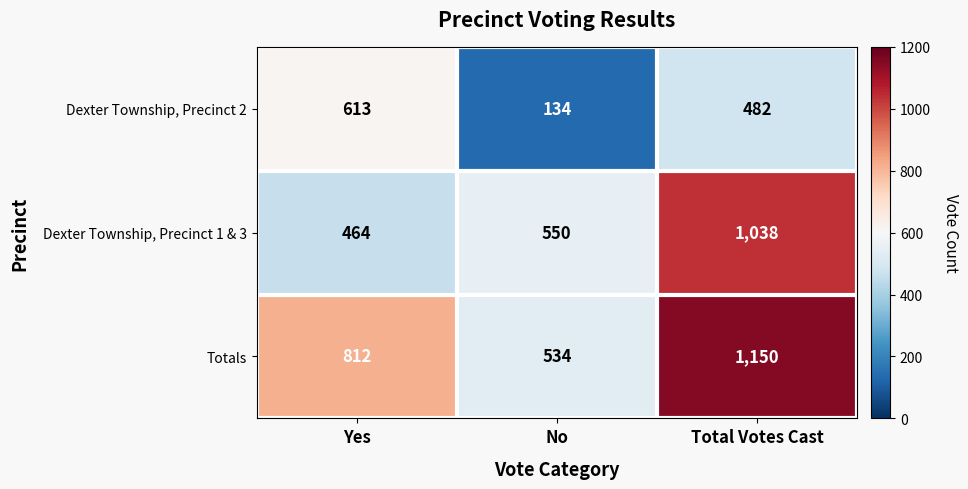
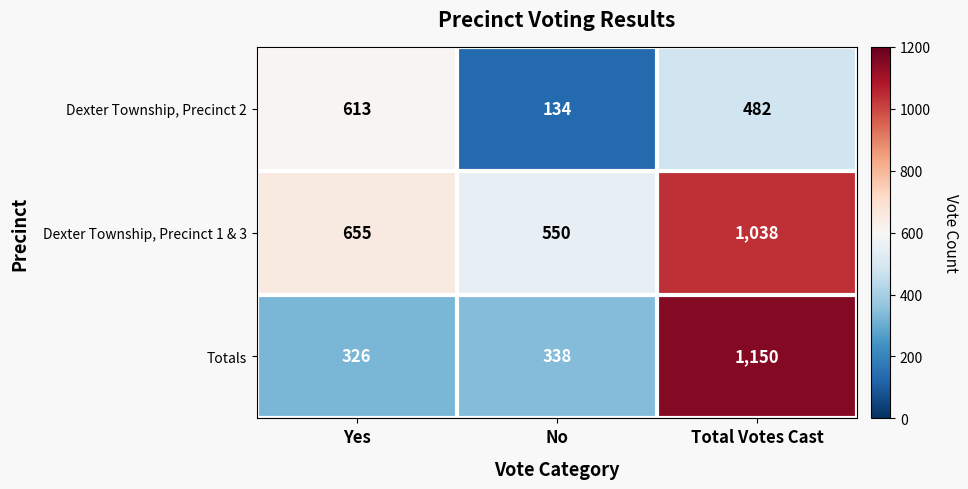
  {
    "Dexter Township, Precinct 2": {
      "Yes": "613",
      "No": "134",
      "Total Votes Cast": "482"
    },
    "Dexter Township, Precinct 1 & 3": {
-     "Yes": "464",
+     "Yes": "655",
      "No": "550",
      "Total Votes Cast": "1,038"
    },
    "Totals": {
-     "Yes": "812",
-     "No": "534",
+     "Yes": "326",
+     "No": "338",
      "Total Votes Cast": "1,150"
    }
  }
